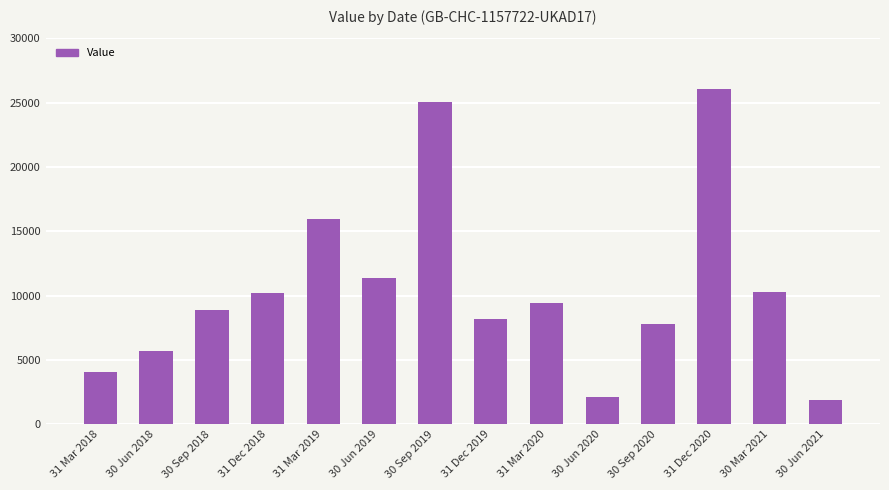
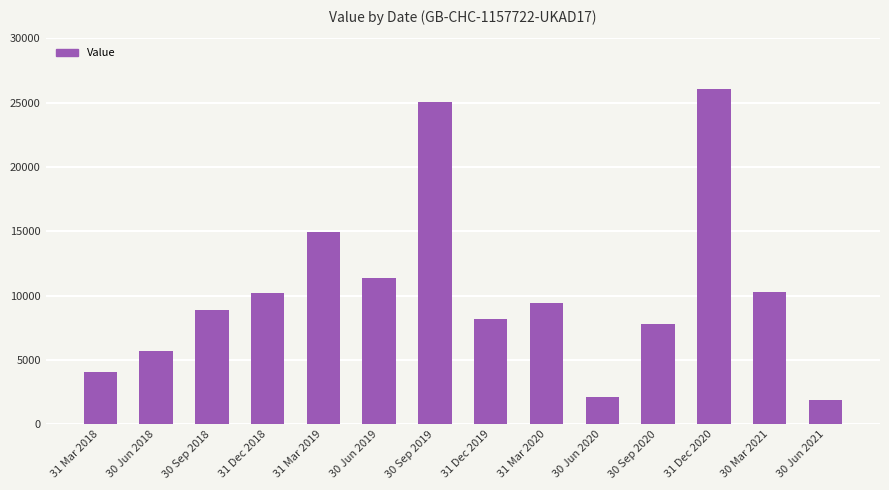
  {
    "31 Mar 2018": 4000,
    "30 Jun 2018": 5700,
    "30 Sep 2018": 8900,
    "31 Dec 2018": 10200,
-   "31 Mar 2019": 16000,
+   "31 Mar 2019": 15000,
    "30 Jun 2019": 11400,
    "30 Sep 2019": 25100,
    "31 Dec 2019": 8200,
    "31 Mar 2020": 9500,
    "30 Jun 2020": 2100,
    "30 Sep 2020": 7800,
    "31 Dec 2020": 26100,
    "30 Mar 2021": 10300,
    "30 Jun 2021": 1900
  }
